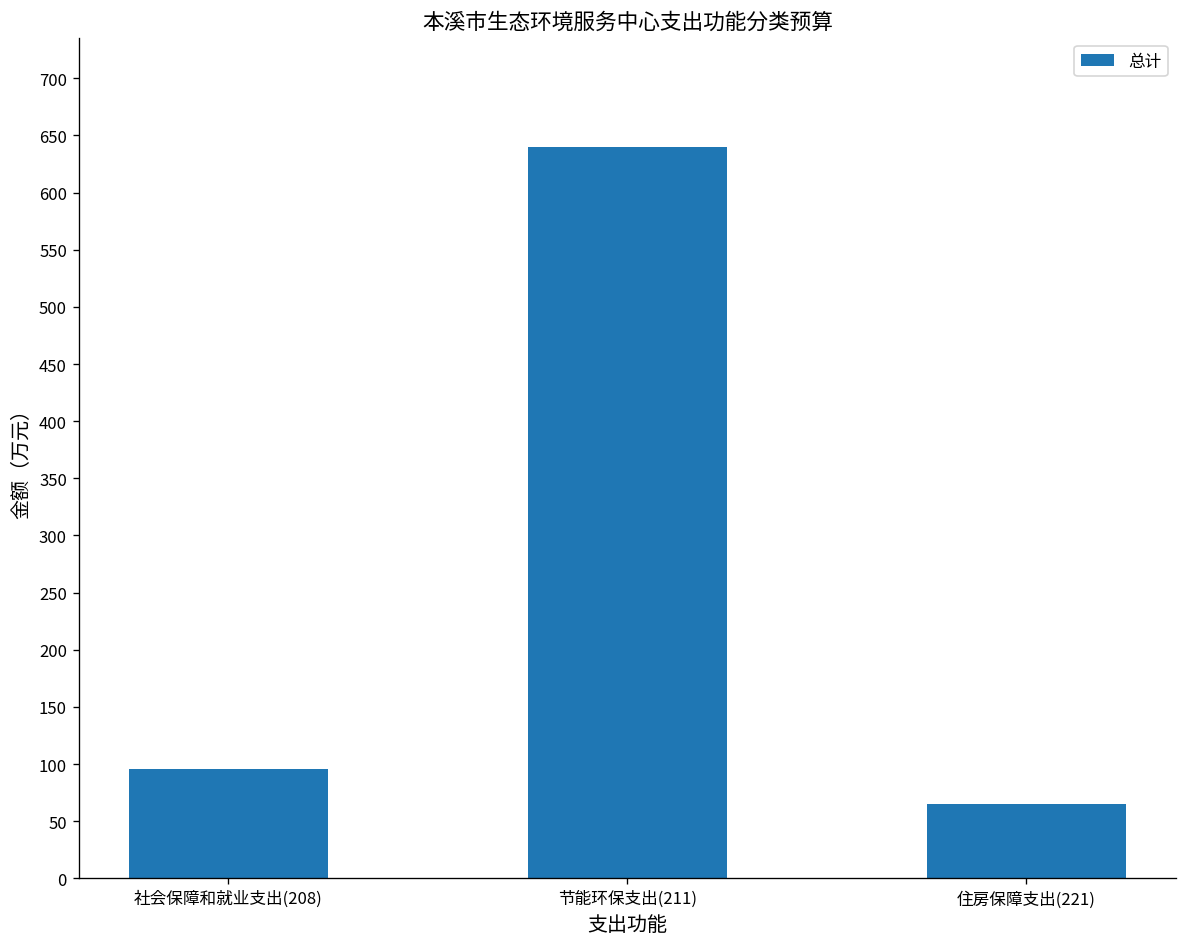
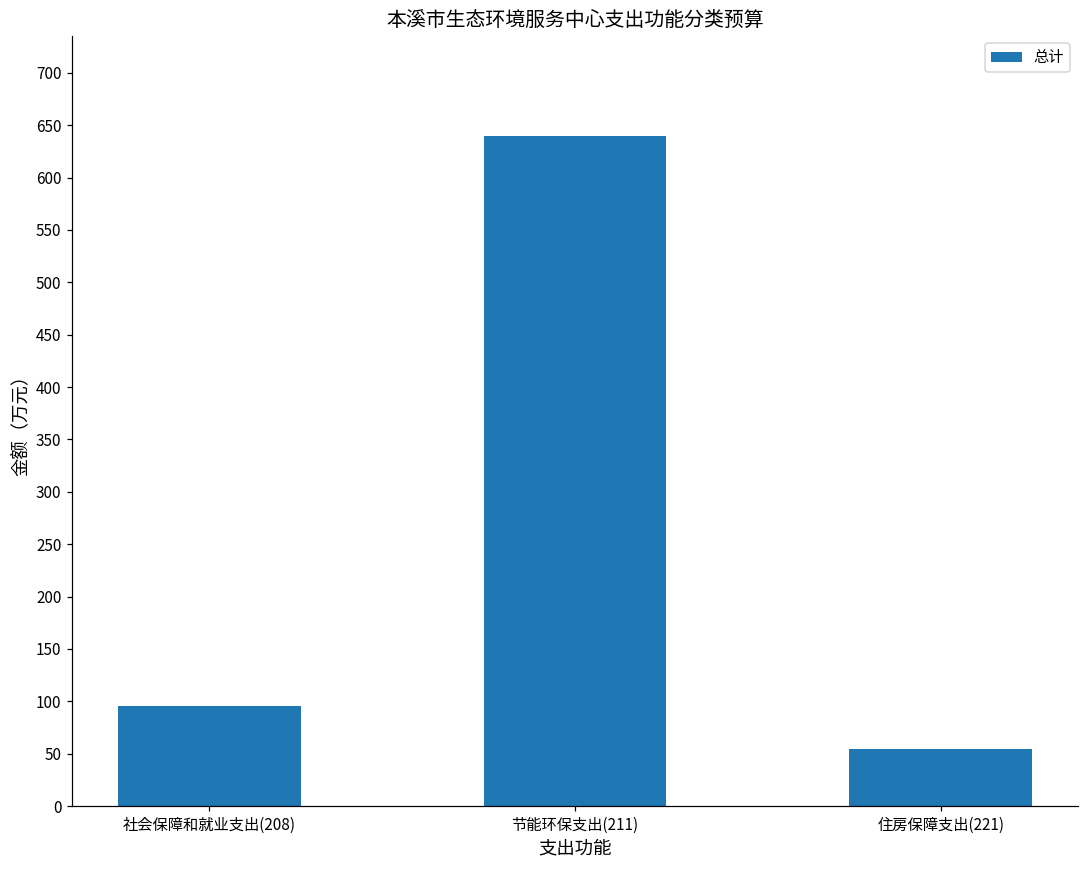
  {
    "社会保障和就业支出(208)": 100,
    "节能环保支出(211)": 640,
-   "住房保障支出(221)": 70
+   "住房保障支出(221)": 50
  }
